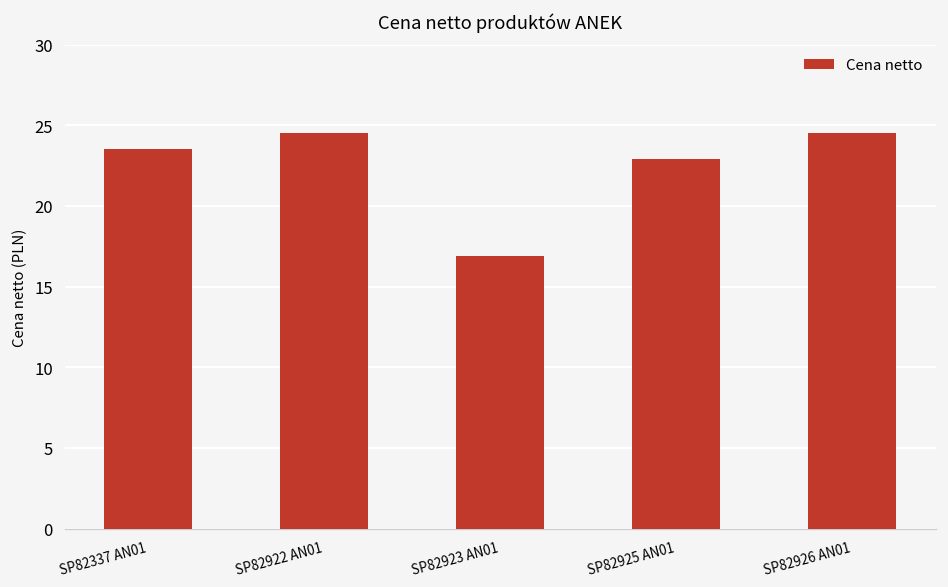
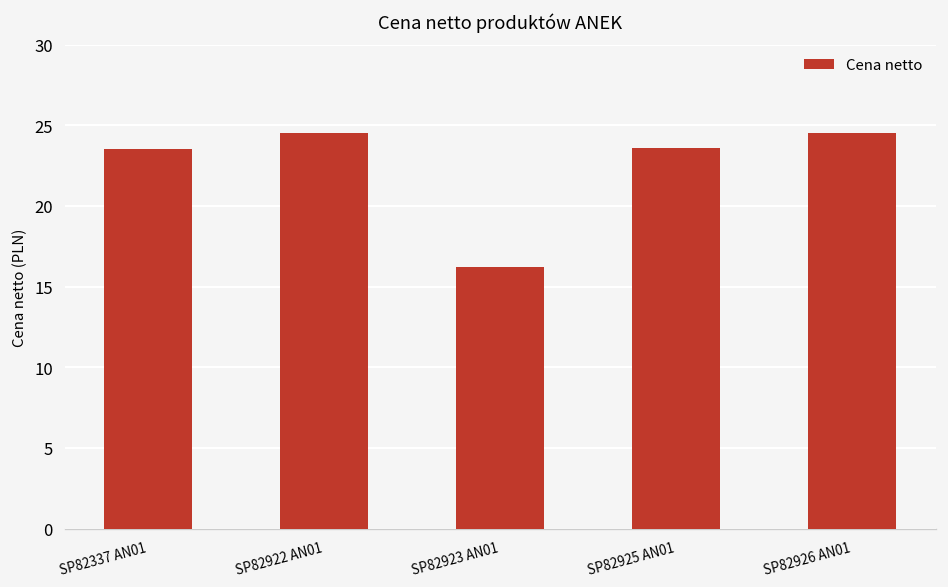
  {
    "SP82337 AN01": 23.5,
    "SP82922 AN01": 24.5,
-   "SP82923 AN01": 16.9,
-   "SP82925 AN01": 22.9,
+   "SP82923 AN01": 16.2,
+   "SP82925 AN01": 23.6,
    "SP82926 AN01": 24.5
  }
